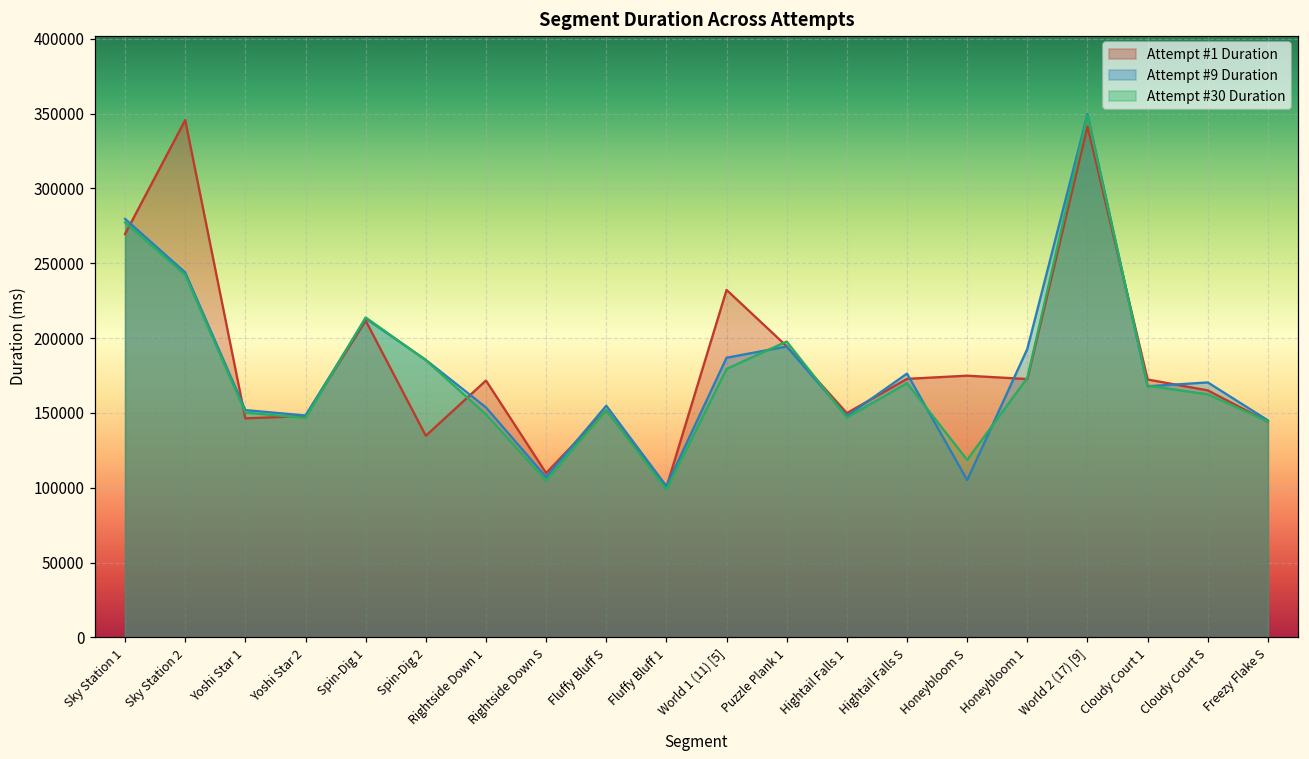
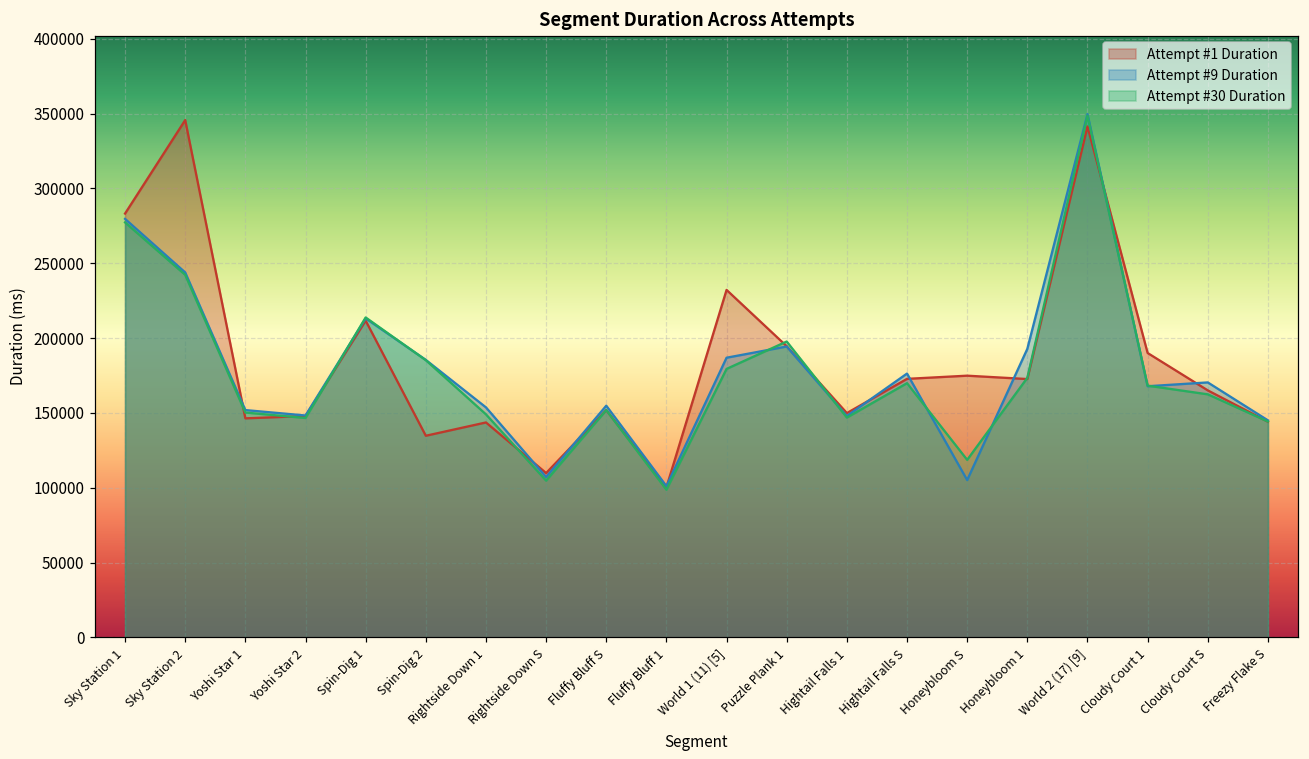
  {
    "Attempt #1 Duration": {
-     "Sky Station 1": 270000,
+     "Sky Station 1": 283000,
      "Sky Station 2": 346000,
      "Yoshi Star 1": 146000,
      "Spin-Dig 2": 135000,
-     "Rightside Down 1": 172000,
+     "Rightside Down 1": 144000,
      "Rightside Down S": 110000,
      "World 1 (11) [5]": 232000,
      "Hightail Falls 1": 150000,
      "Hightail Falls S": 173000,
      "Honeybloom S": 175000,
      "World 2 (17) [9]": 341000,
-     "Cloudy Court 1": 172000,
+     "Cloudy Court 1": 190000,
      "Cloudy Court S": 165000
    }
  }
